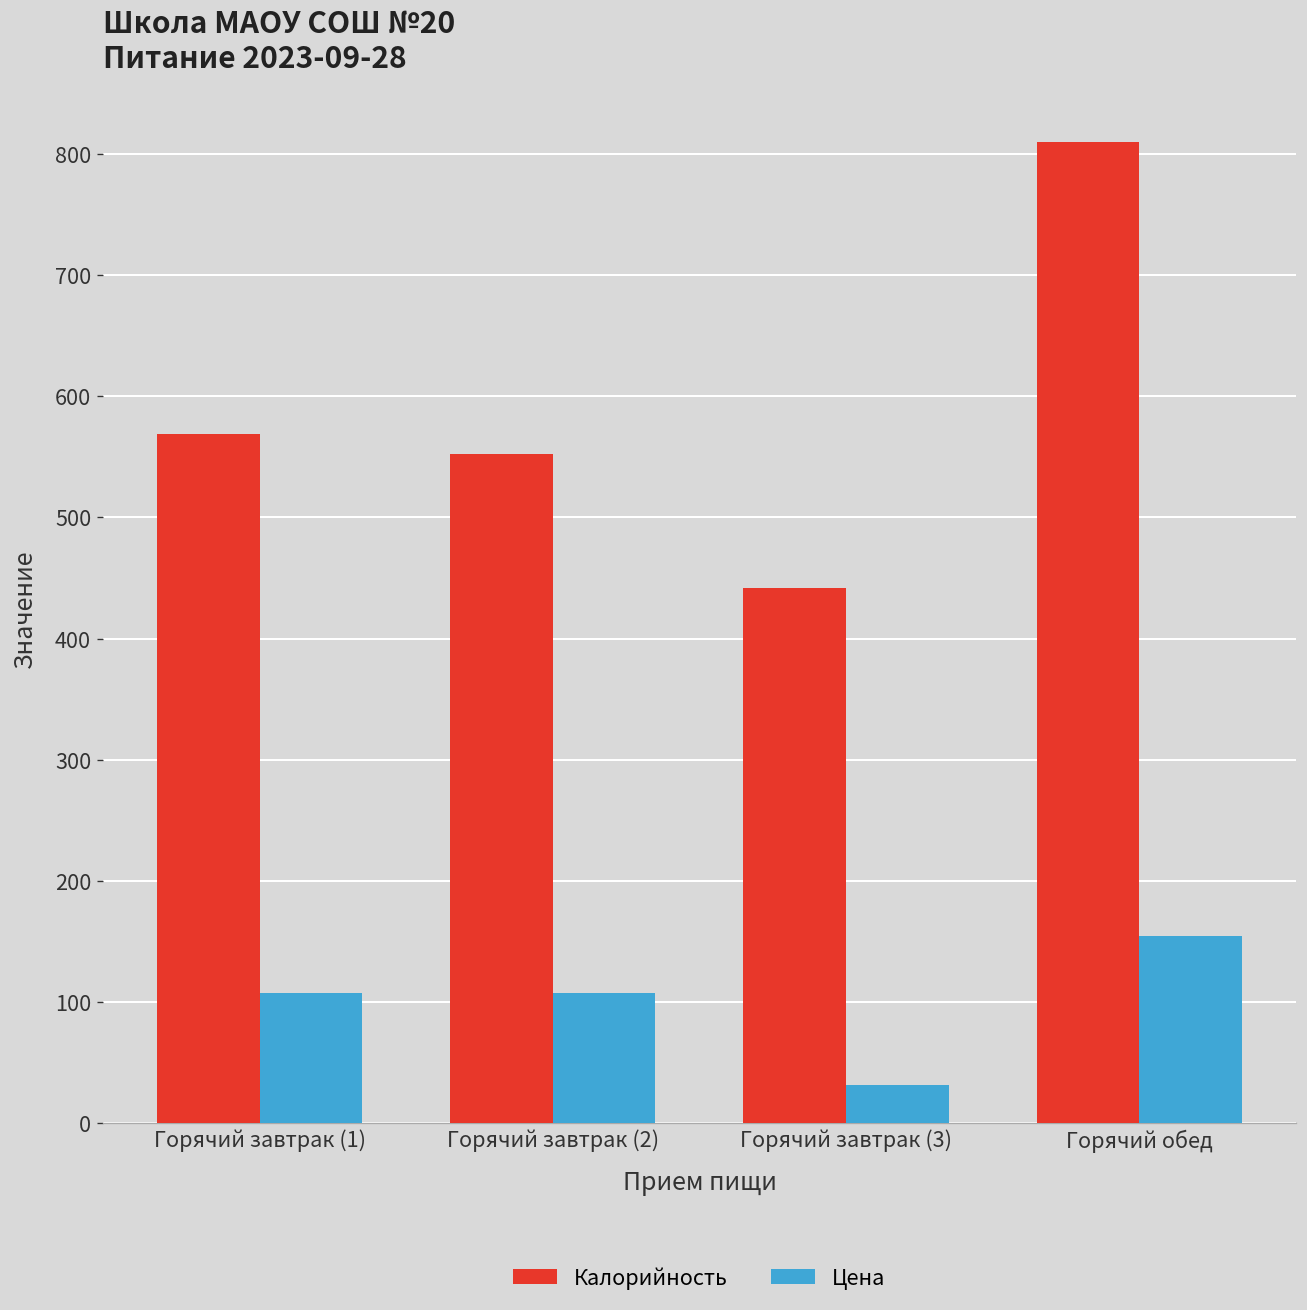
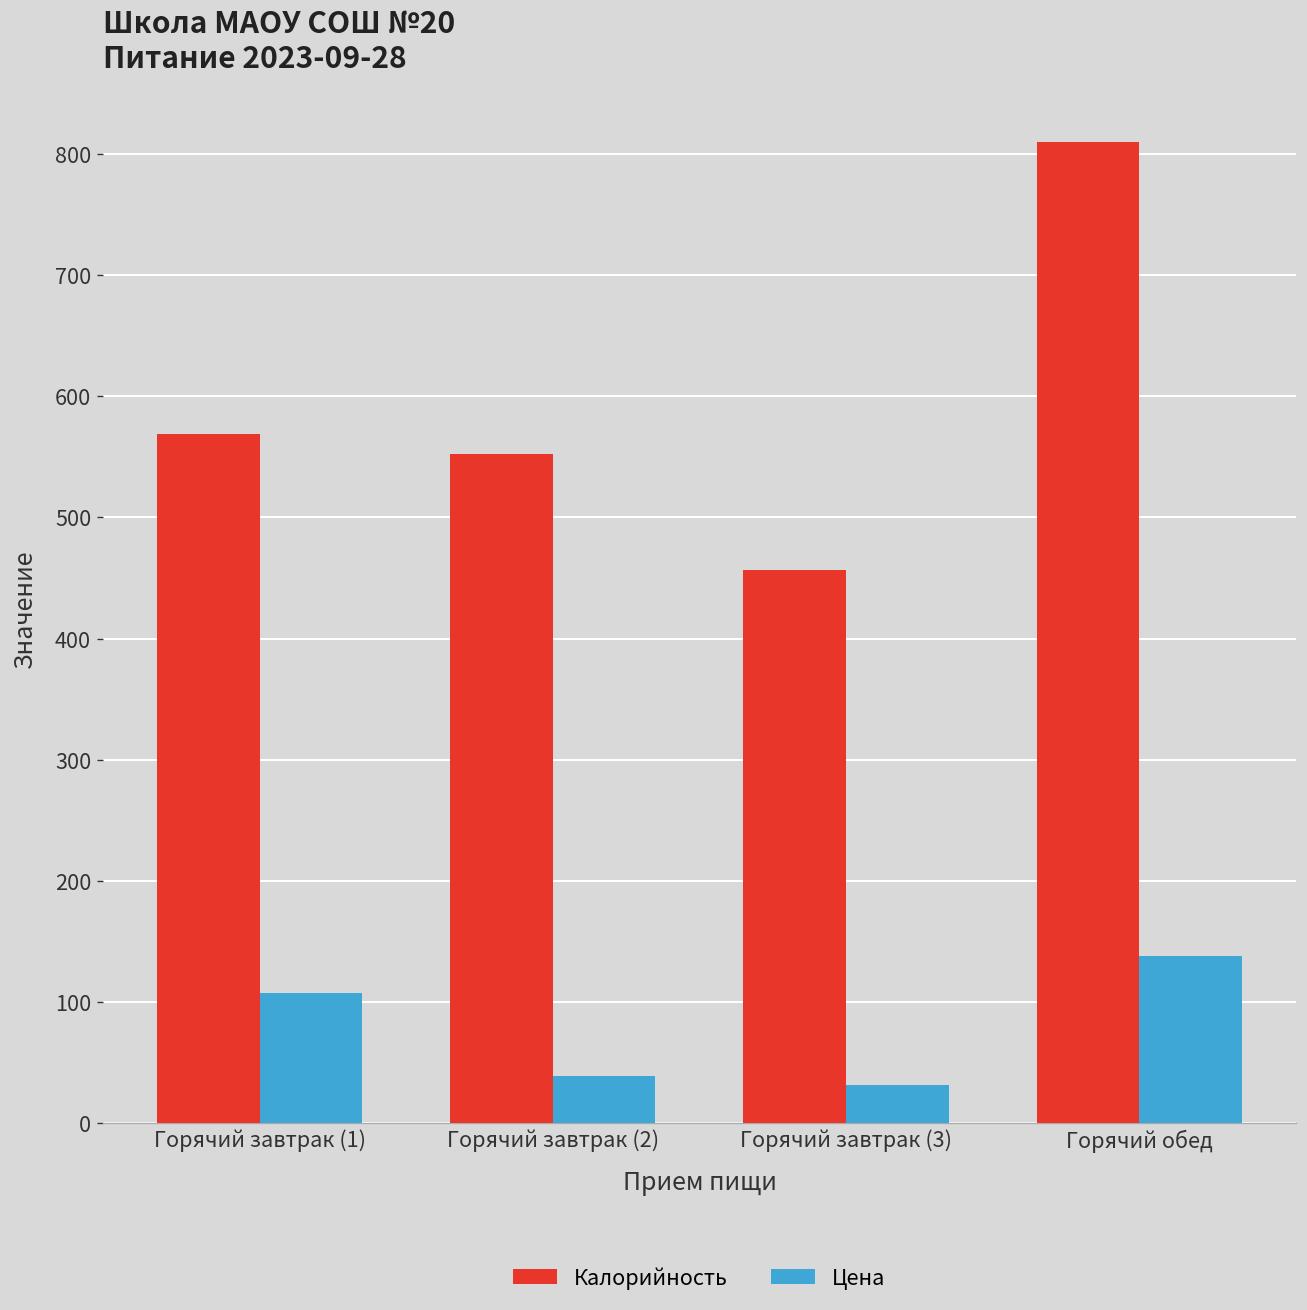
  {
    "Калорийность": {
      "Горячий завтрак (1)": 569,
      "Горячий завтрак (2)": 552,
-     "Горячий завтрак (3)": 441,
+     "Горячий завтрак (3)": 457,
      "Горячий обед": 810
    },
    "Цена": {
      "Горячий завтрак (1)": 108,
-     "Горячий завтрак (2)": 108,
+     "Горячий завтрак (2)": 39,
      "Горячий завтрак (3)": 31,
-     "Горячий обед": 155
+     "Горячий обед": 138
    }
  }
